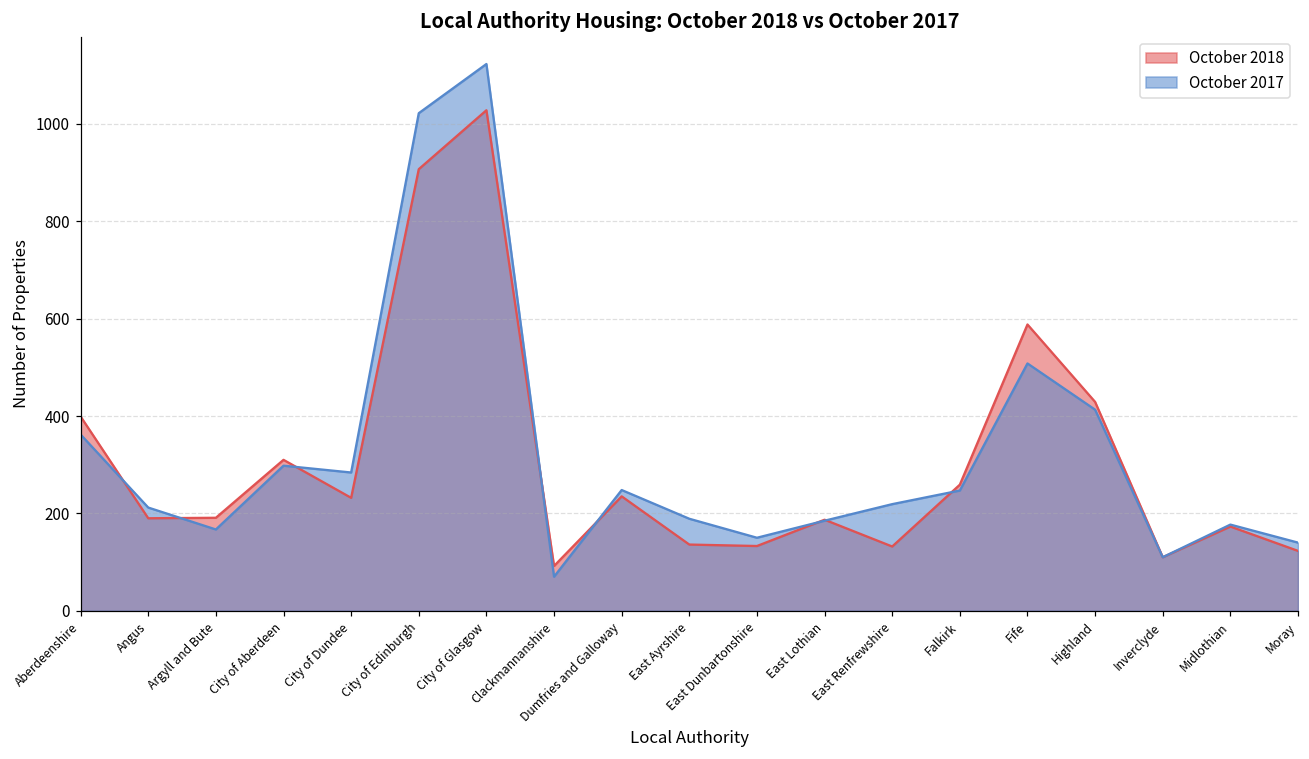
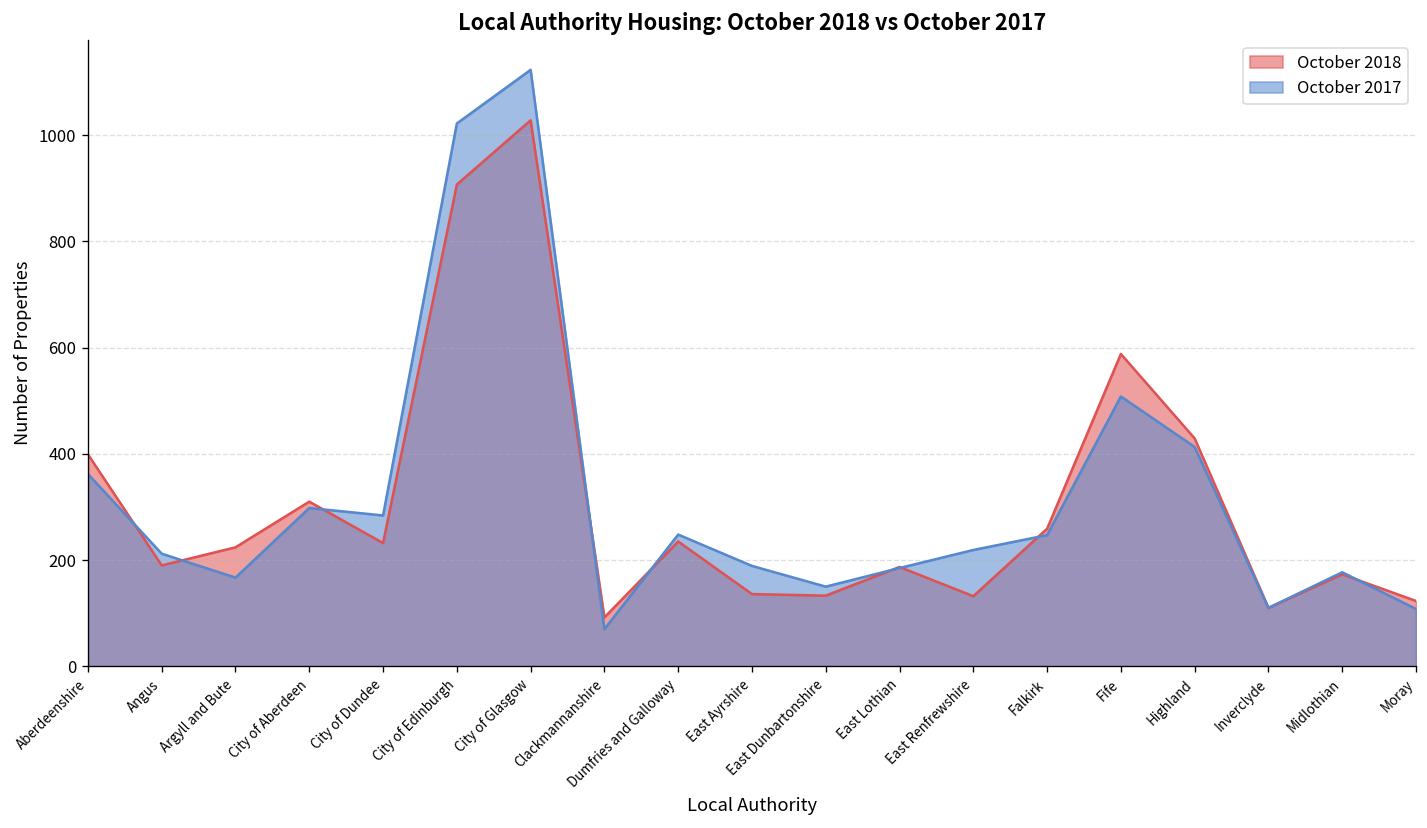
  {
    "October 2018": {
      "Aberdeenshire": 400,
      "Angus": 190,
-     "Argyll and Bute": 190,
+     "Argyll and Bute": 220,
      "City of Aberdeen": 310,
      "City of Dundee": 230,
      "City of Edinburgh": 910,
      "City of Glasgow": 1030,
      "Clackmannanshire": 90,
      "Dumfries and Galloway": 240,
      "East Ayrshire": 140,
      "East Dunbartonshire": 130,
      "East Renfrewshire": 130,
      "Falkirk": 260,
      "Fife": 590,
      "Highland": 430,
      "Moray": 120
    },
    "October 2017": {
      "Aberdeenshire": 360,
      "Angus": 210,
      "Argyll and Bute": 170,
      "City of Aberdeen": 300,
      "City of Dundee": 280,
      "City of Edinburgh": 1020,
      "City of Glasgow": 1120,
      "Clackmannanshire": 70,
      "Dumfries and Galloway": 250,
      "East Ayrshire": 190,
      "East Dunbartonshire": 150,
      "East Renfrewshire": 220,
      "Falkirk": 250,
      "Fife": 510,
      "Highland": 410,
-     "Moray": 140
+     "Moray": 110
    }
  }
